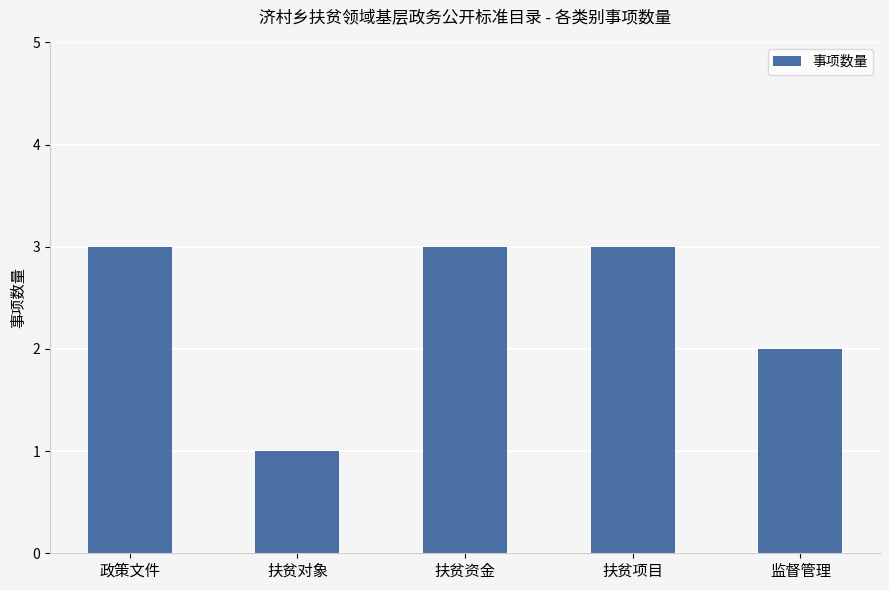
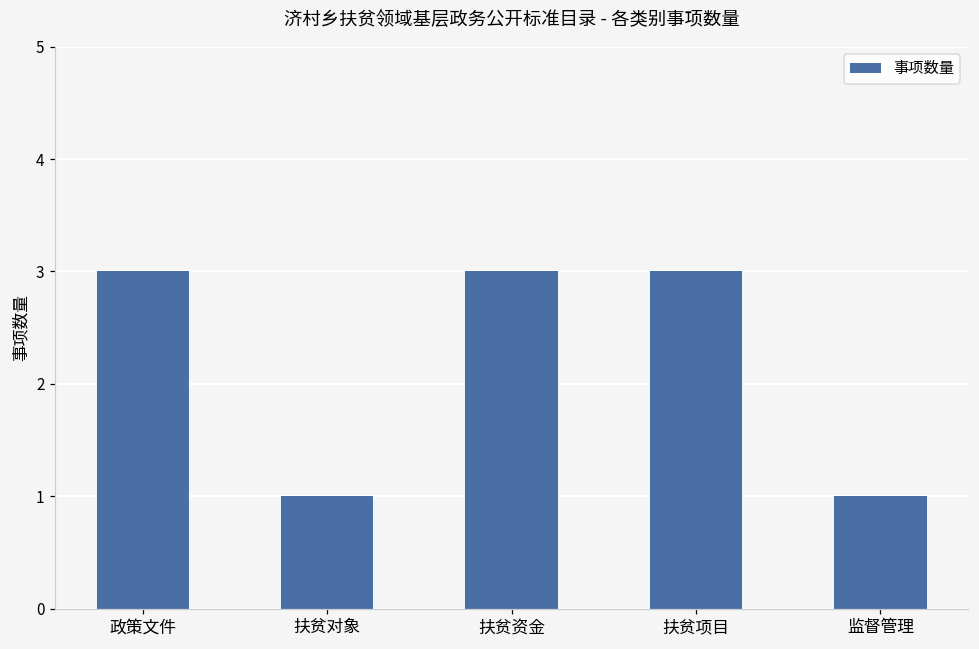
  {
    "政策文件": 3,
    "扶贫对象": 1,
    "扶贫资金": 3,
    "扶贫项目": 3,
-   "监督管理": 2
+   "监督管理": 1
  }
